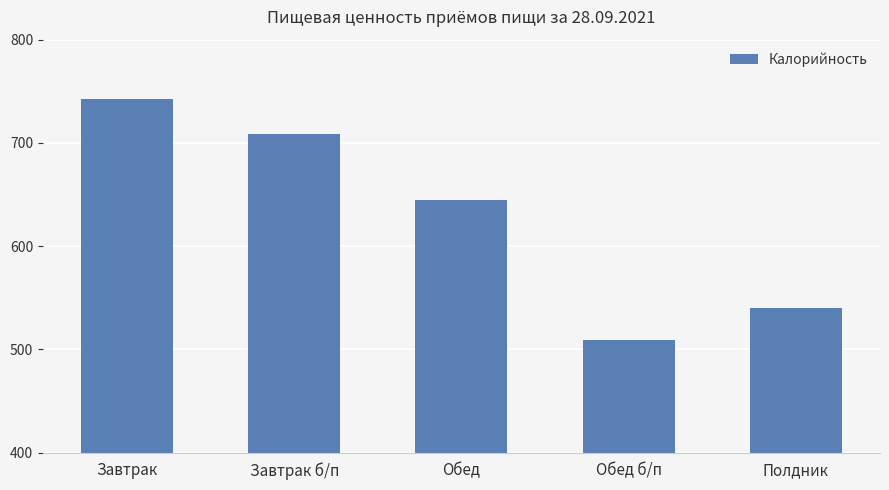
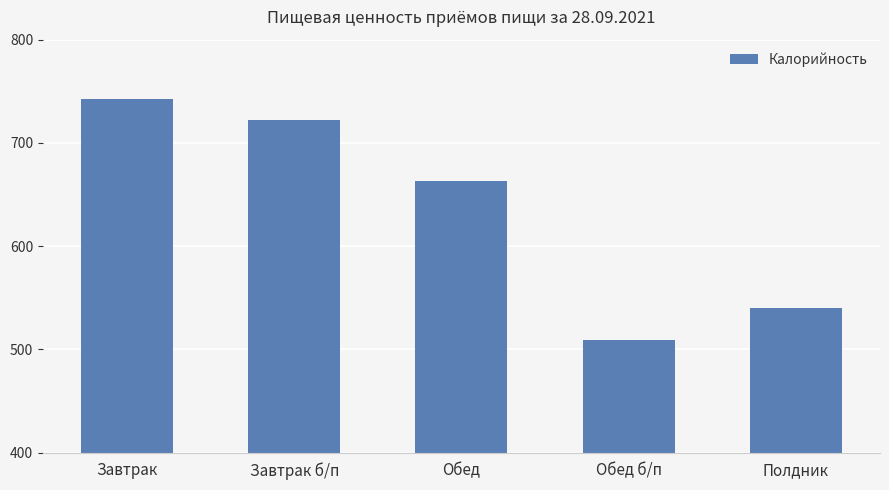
  {
    "Завтрак": 743,
-   "Завтрак б/п": 709,
-   "Обед": 645,
+   "Завтрак б/п": 722,
+   "Обед": 663,
    "Обед б/п": 509,
    "Полдник": 540
  }
